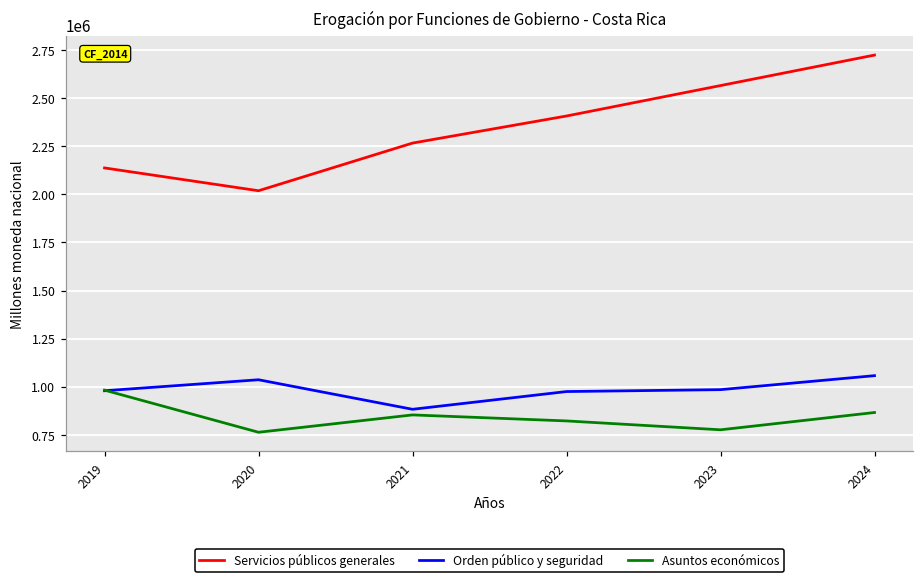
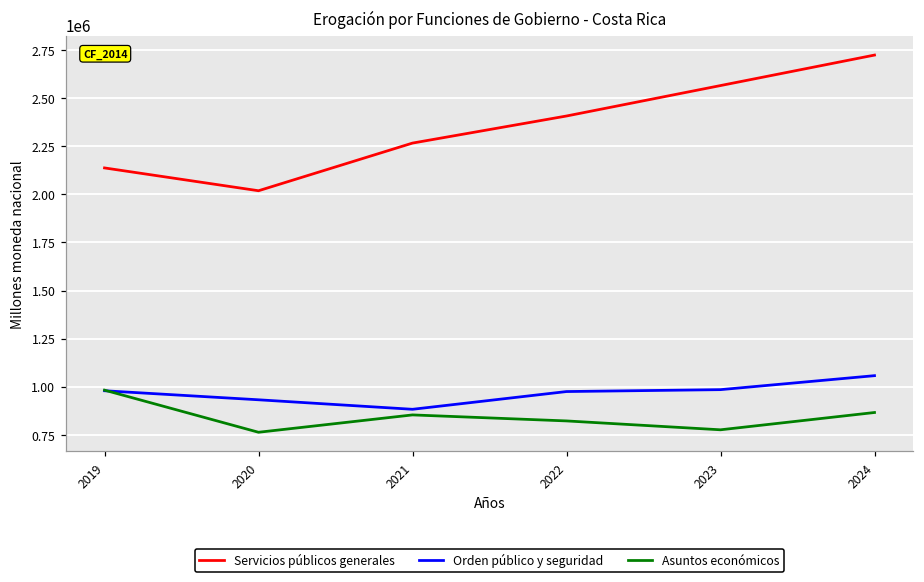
  {
    "Servicios públicos generales": {
      "2019": 2140000,
      "2020": 2020000,
      "2021": 2270000,
      "2022": 2410000,
      "2023": 2570000,
      "2024": 2730000
    },
    "Orden público y seguridad": {
-     "2020": 1040000,
+     "2020": 930000,
      "2021": 880000,
      "2022": 970000,
      "2023": 980000,
      "2024": 1060000
    },
    "Asuntos económicos": {
      "2020": 760000,
      "2021": 850000,
      "2022": 820000,
      "2023": 780000,
      "2024": 870000
    }
  }
